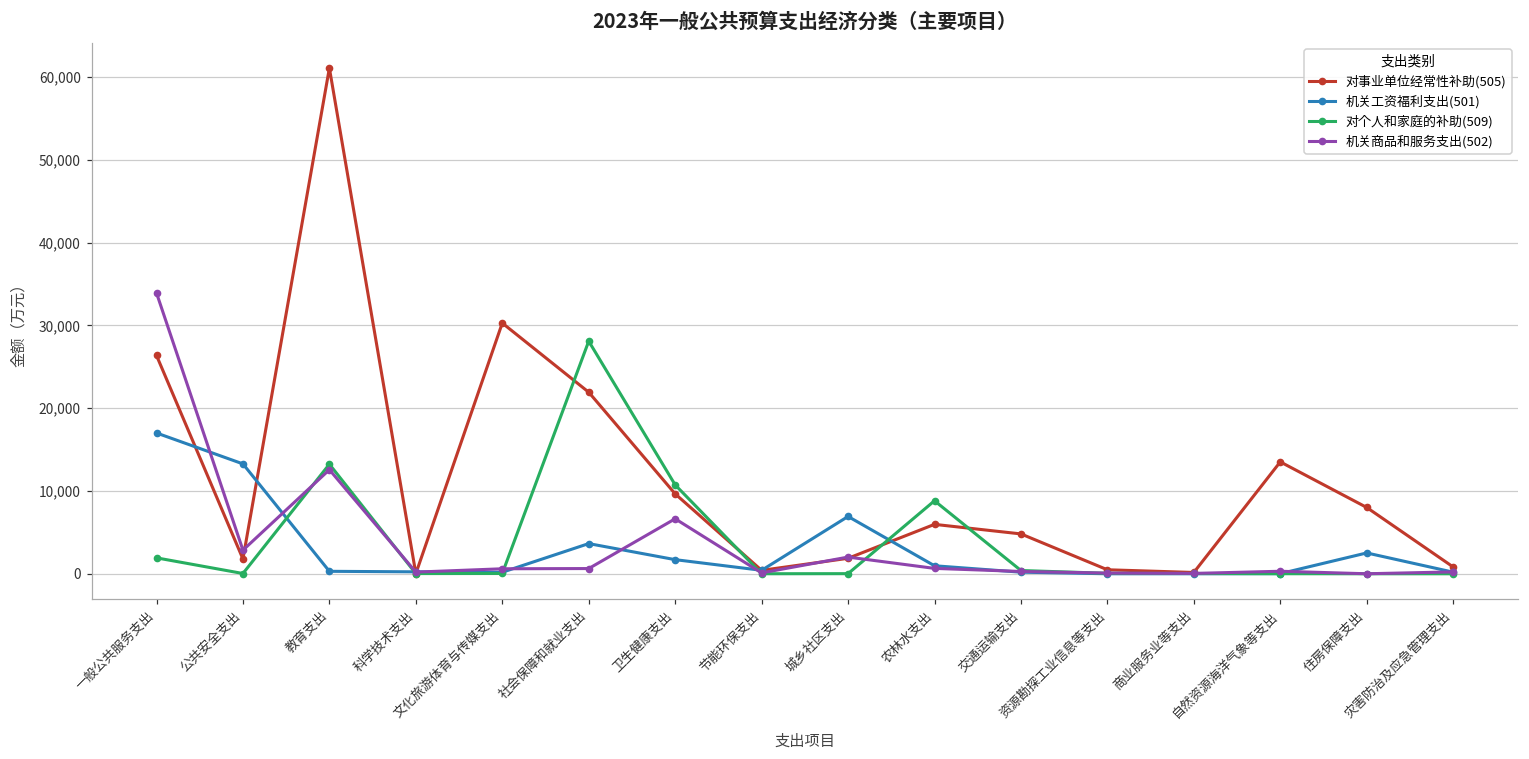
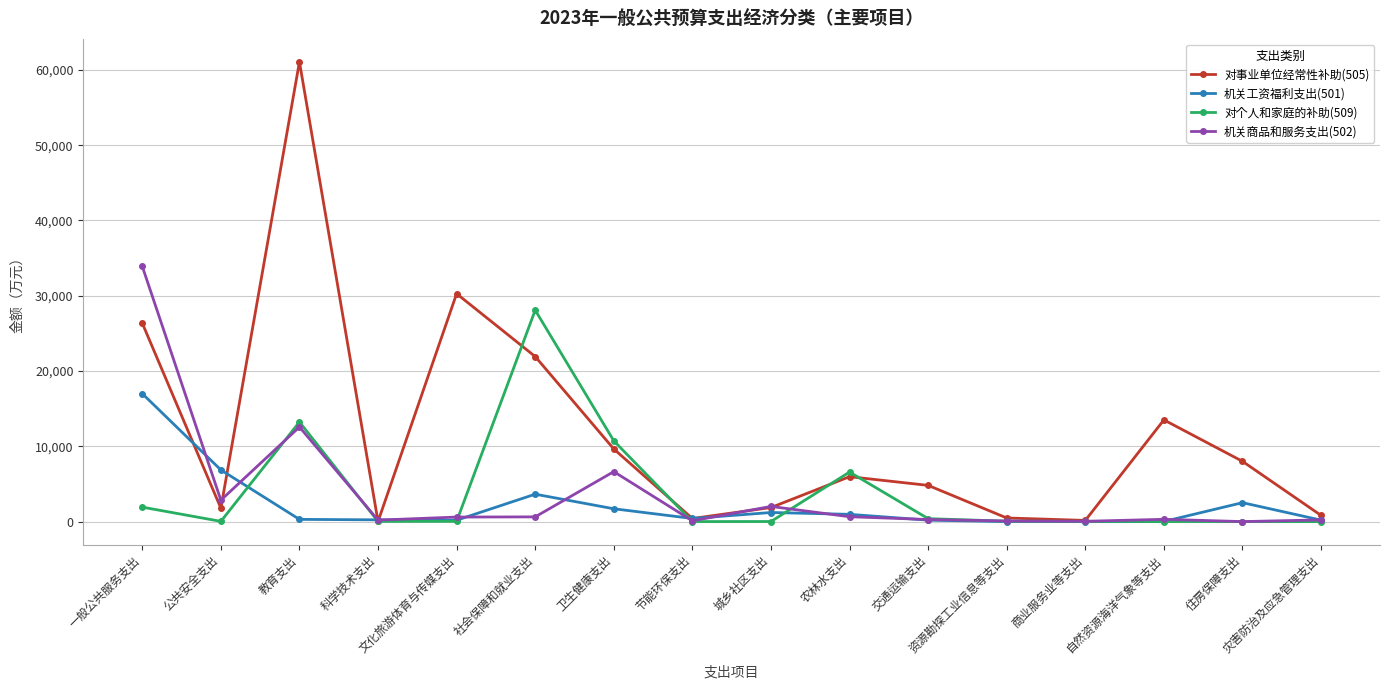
  {
    "对事业单位经常性补助(505)": {
      "一般公共服务支出": "26,000",
      "公共安全支出": "2,000",
      "教育支出": "61,000",
      "文化旅游体育与传媒支出": "30,000",
      "社会保障和就业支出": "22,000",
      "卫生健康支出": "10,000",
      "农林水支出": "6,000",
      "交通运输支出": "5,000",
      "资源勘探工业信息等支出": "0",
      "自然资源海洋气象等支出": "14,000",
      "住房保障支出": "8,000",
      "灾害防治及应急管理支出": "1,000"
    },
    "机关工资福利支出(501)": {
      "一般公共服务支出": "17,000",
-     "公共安全支出": "13,000",
+     "公共安全支出": "7,000",
      "教育支出": "0",
      "社会保障和就业支出": "4,000",
      "卫生健康支出": "2,000",
-     "城乡社区支出": "7,000",
+     "城乡社区支出": "1,000",
      "住房保障支出": "3,000"
    },
    "对个人和家庭的补助(509)": {
      "一般公共服务支出": "2,000",
      "公共安全支出": "0",
      "教育支出": "13,000",
      "社会保障和就业支出": "28,000",
      "卫生健康支出": "11,000",
      "城乡社区支出": "0",
-     "农林水支出": "9,000"
+     "农林水支出": "7,000"
    },
    "机关商品和服务支出(502)": {
      "一般公共服务支出": "34,000",
      "公共安全支出": "3,000",
      "教育支出": "13,000",
      "文化旅游体育与传媒支出": "1,000",
      "社会保障和就业支出": "1,000",
      "卫生健康支出": "7,000"
    }
  }
